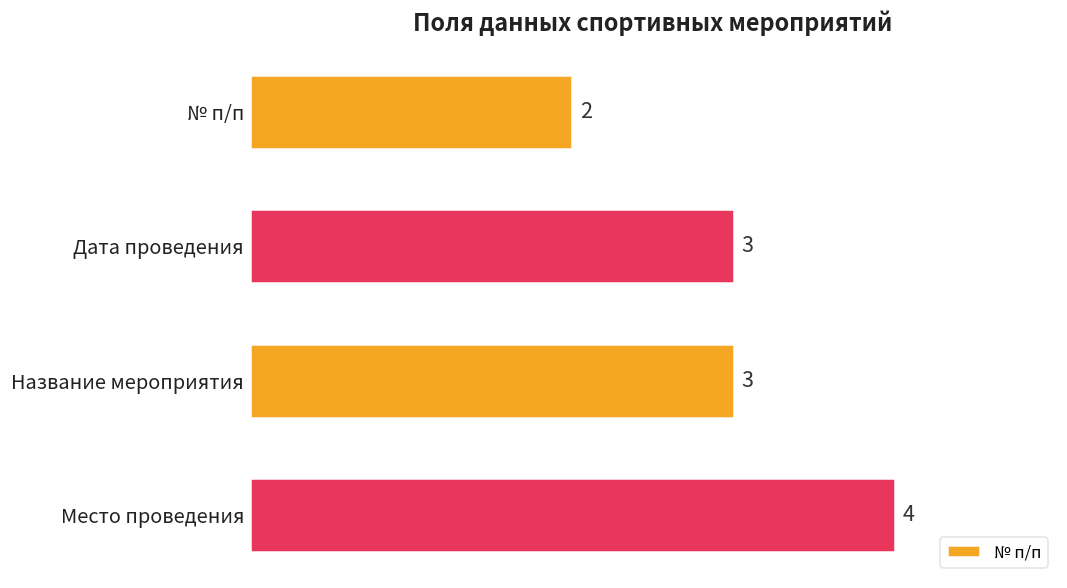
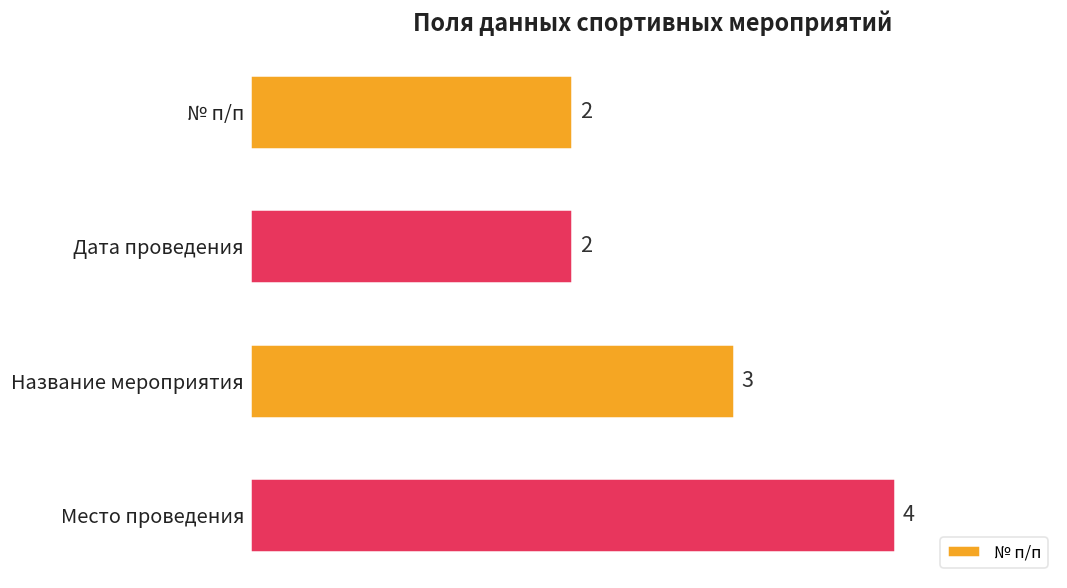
  {
    "№ п/п": 2,
-   "Дата проведения": 3,
+   "Дата проведения": 2,
    "Название мероприятия": 3,
    "Место проведения": 4
  }
